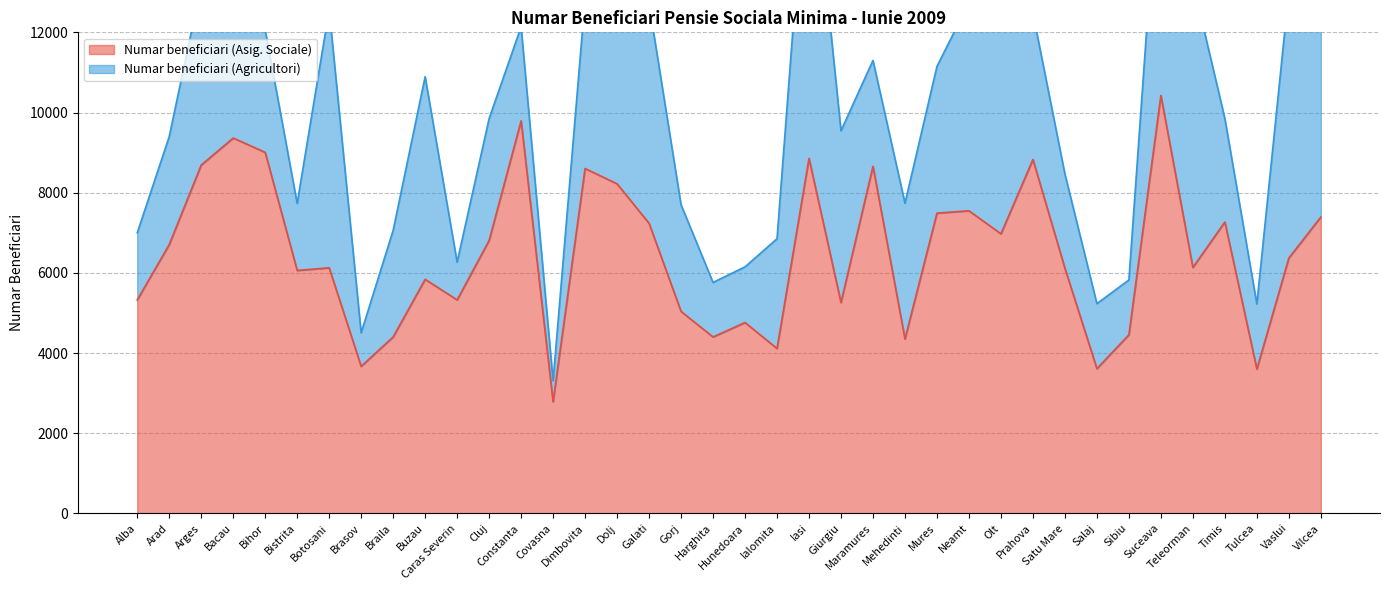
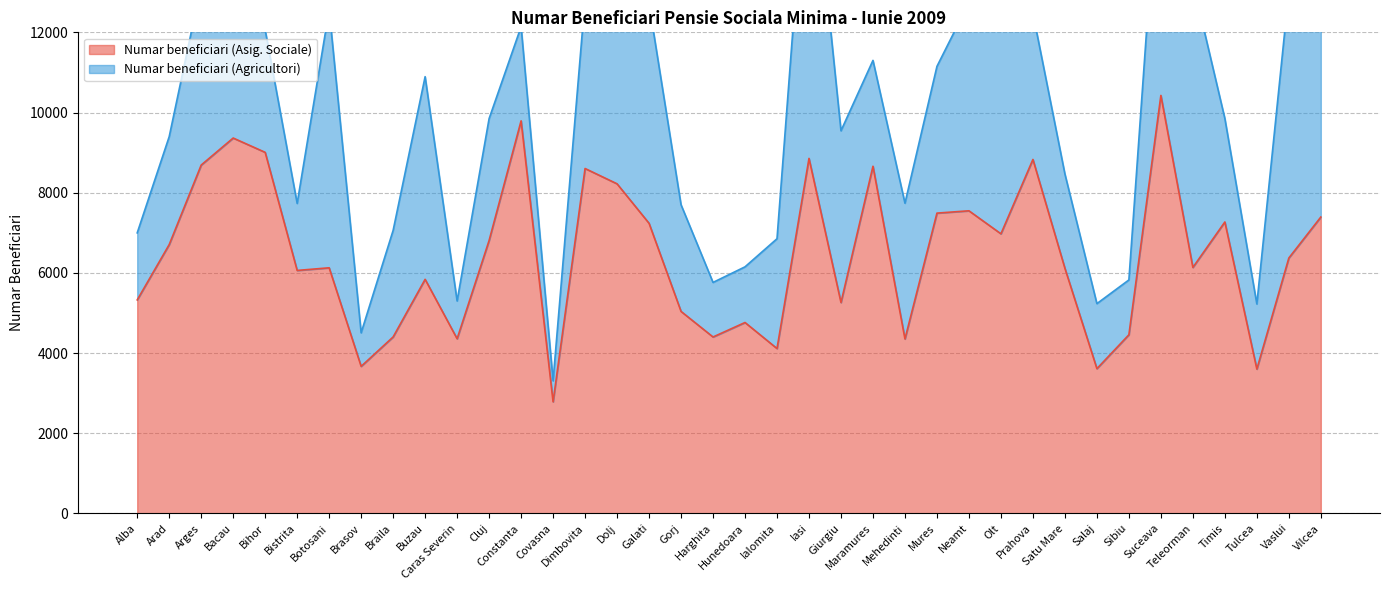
  {
    "Numar beneficiari (Asig. Sociale)": {
      "Alba": 5300,
      "Arad": 6700,
      "Arges": 8700,
      "Bacau": 9400,
      "Bihor": 9000,
      "Bistrita": 6100,
      "Botosani": 6100,
      "Brasov": 3700,
      "Braila": 4400,
      "Buzau": 5800,
-     "Caras Severin": 5300,
+     "Caras Severin": 4400,
      "Cluj": 6800,
      "Constanta": 9800,
      "Covasna": 2800,
      "Dimbovita": 8600,
      "Dolj": 8200,
      "Galati": 7200,
      "Gorj": 5000,
      "Harghita": 4400,
      "Hunedoara": 4800,
      "Ialomita": 4100,
      "Iasi": 8900,
      "Giurgiu": 5300,
      "Maramures": 8700,
      "Mehedinti": 4400,
      "Mures": 7500,
      "Neamt": 7500,
      "Olt": 7000,
      "Prahova": 8800,
      "Satu Mare": 6100,
      "Salaj": 3600,
      "Sibiu": 4500,
      "Suceava": 10400,
      "Teleorman": 6100,
      "Timis": 7300,
      "Tulcea": 3600,
      "Vaslui": 6400,
      "Vilcea": 7400
    },
    "Numar beneficiari (Agricultori)": {
      "Alba": 1700,
      "Arad": 2700,
      "Bistrita": 1700,
      "Brasov": 800,
      "Braila": 2700,
      "Buzau": 5100,
      "Caras Severin": 900,
      "Cluj": 3000,
      "Covasna": 500,
      "Gorj": 2700,
      "Harghita": 1400,
      "Hunedoara": 1400,
      "Ialomita": 2700,
      "Giurgiu": 4300,
      "Maramures": 2600,
      "Mehedinti": 3400,
      "Mures": 3700,
      "Satu Mare": 2400,
      "Salaj": 1600,
      "Sibiu": 1400,
      "Timis": 2600,
      "Tulcea": 1600
    }
  }
